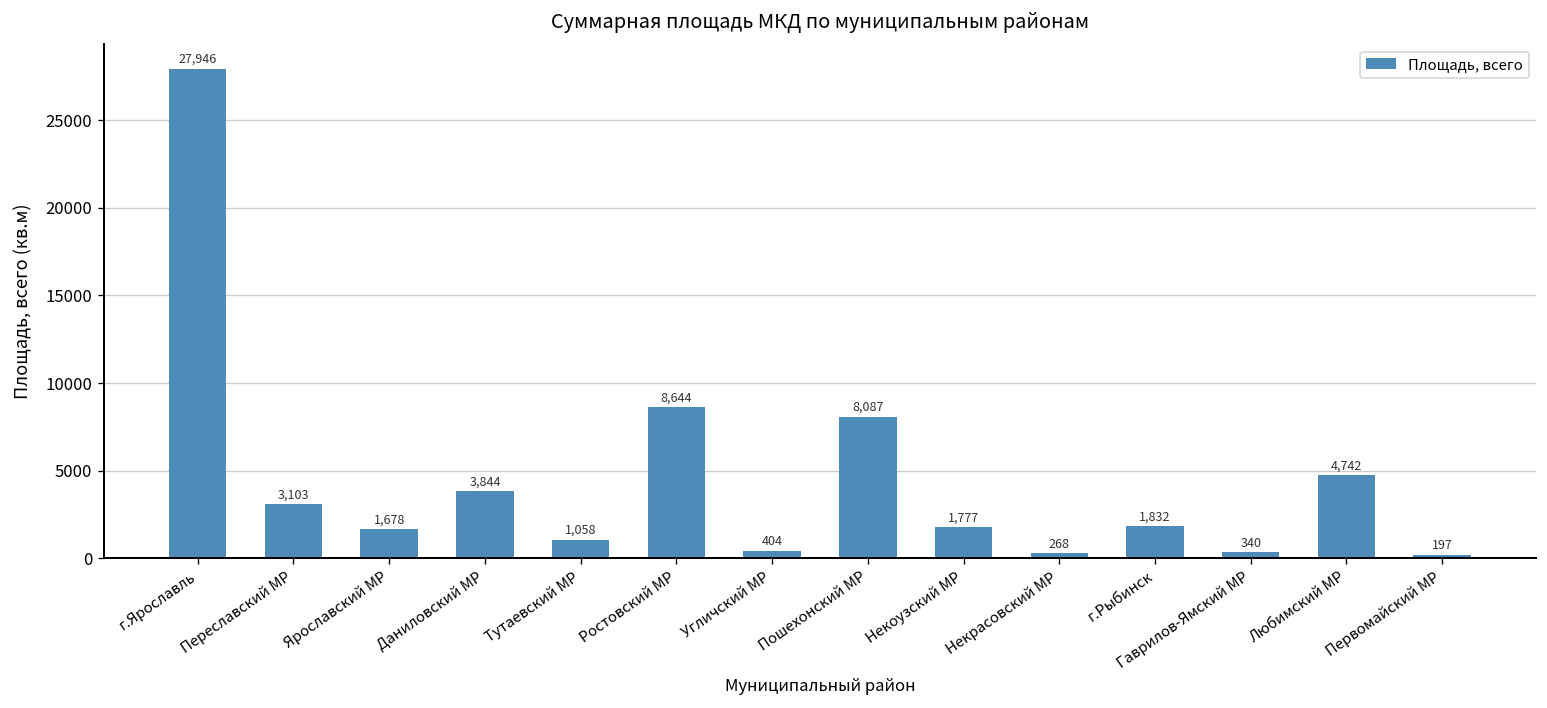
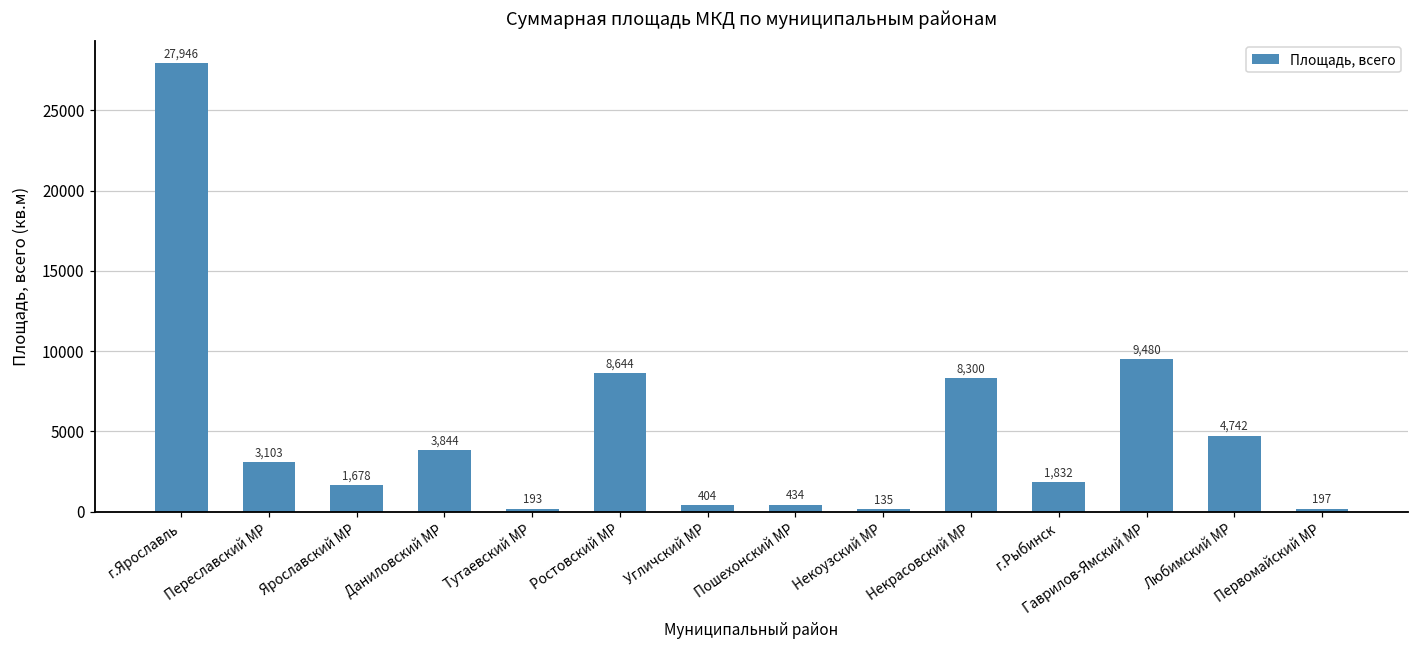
  {
    "г.Ярославль": "27,946",
    "Переславский МР": "3,103",
    "Ярославский МР": "1,678",
    "Даниловский МР": "3,844",
-   "Тутаевский МР": "1,058",
+   "Тутаевский МР": "193",
    "Ростовский МР": "8,644",
    "Угличский МР": "404",
-   "Пошехонский МР": "8,087",
-   "Некоузский МР": "1,777",
-   "Некрасовский МР": "268",
+   "Пошехонский МР": "434",
+   "Некоузский МР": "135",
+   "Некрасовский МР": "8,300",
    "г.Рыбинск": "1,832",
-   "Гаврилов-Ямский МР": "340",
+   "Гаврилов-Ямский МР": "9,480",
    "Любимский МР": "4,742",
    "Первомайский МР": "197"
  }
